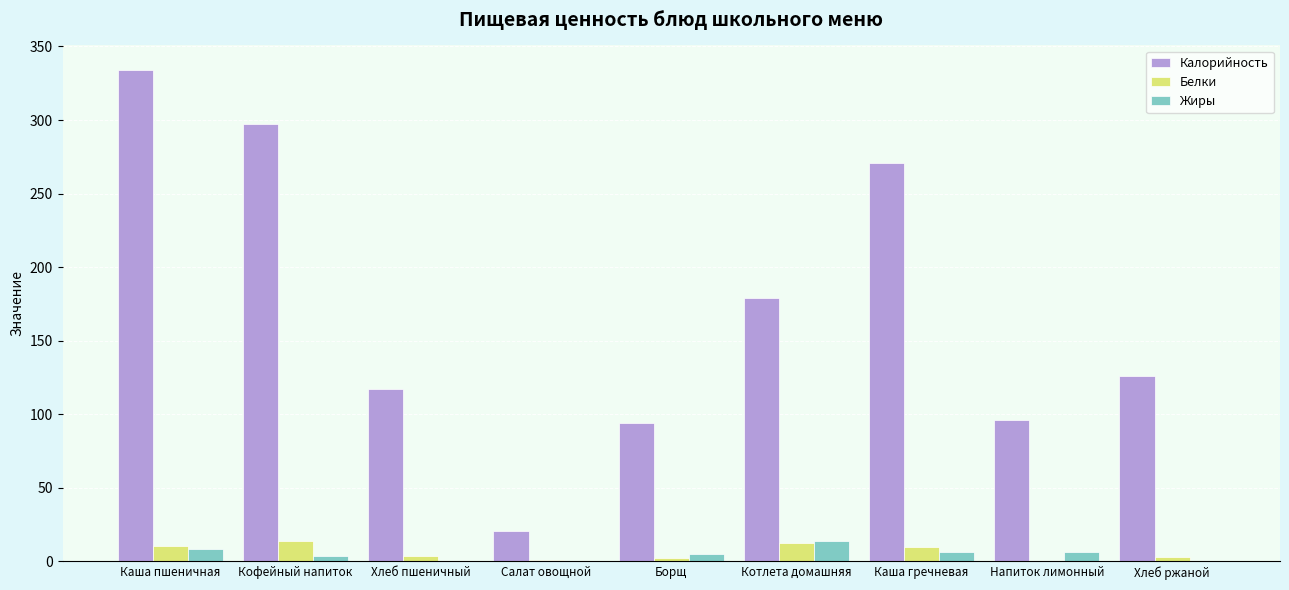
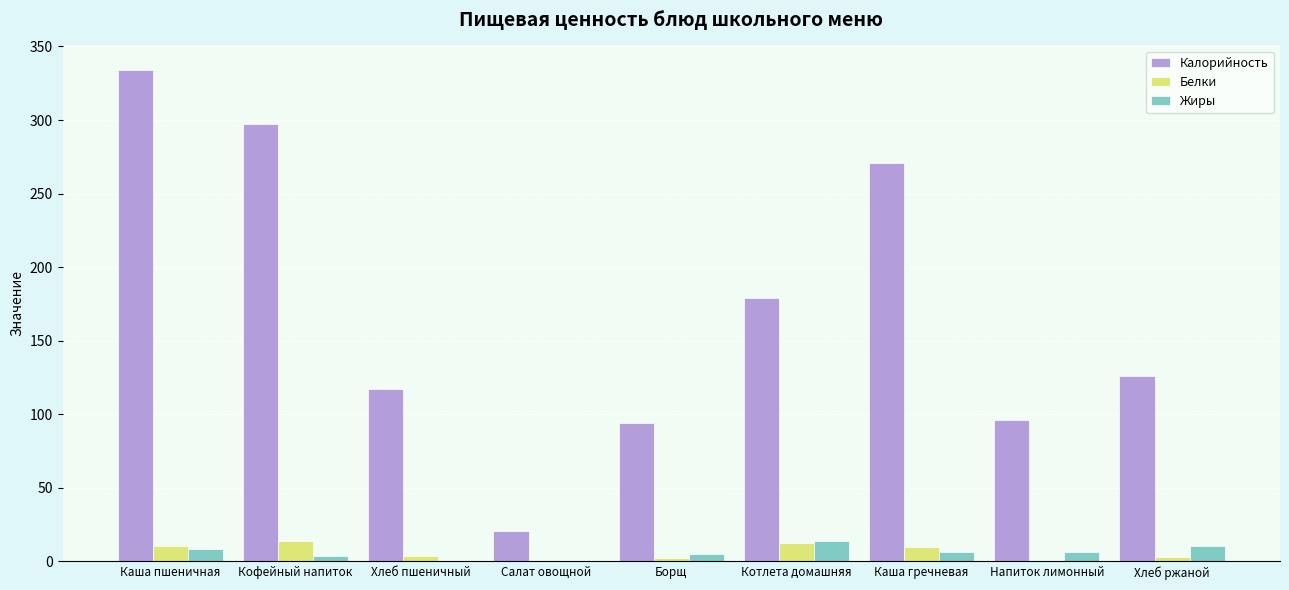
  {
    "Калорийность": {
      "Каша пшеничная": 334,
      "Кофейный напиток": 297,
      "Хлеб пшеничный": 117,
      "Салат овощной": 21,
      "Борщ": 94,
      "Котлета домашняя": 179,
      "Каша гречневая": 271,
      "Напиток лимонный": 96,
      "Хлеб ржаной": 126
    },
    "Белки": {
      "Каша пшеничная": 11,
      "Кофейный напиток": 14,
      "Хлеб пшеничный": 4,
      "Борщ": 2,
      "Котлета домашняя": 13,
      "Каша гречневая": 10,
      "Хлеб ржаной": 3
    },
    "Жиры": {
      "Каша пшеничная": 8,
      "Кофейный напиток": 4,
      "Борщ": 5,
      "Котлета домашняя": 14,
      "Каша гречневая": 7,
      "Напиток лимонный": 7,
-     "Хлеб ржаной": 1
+     "Хлеб ржаной": 11
    }
  }
